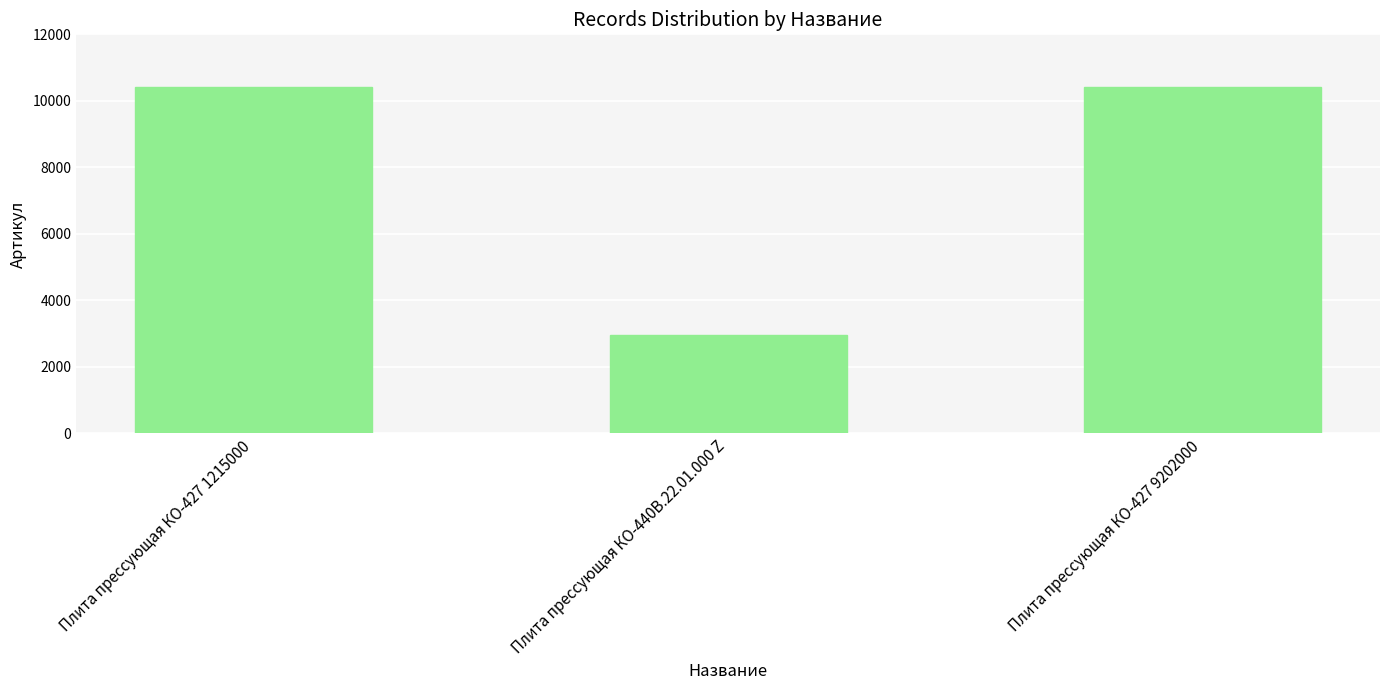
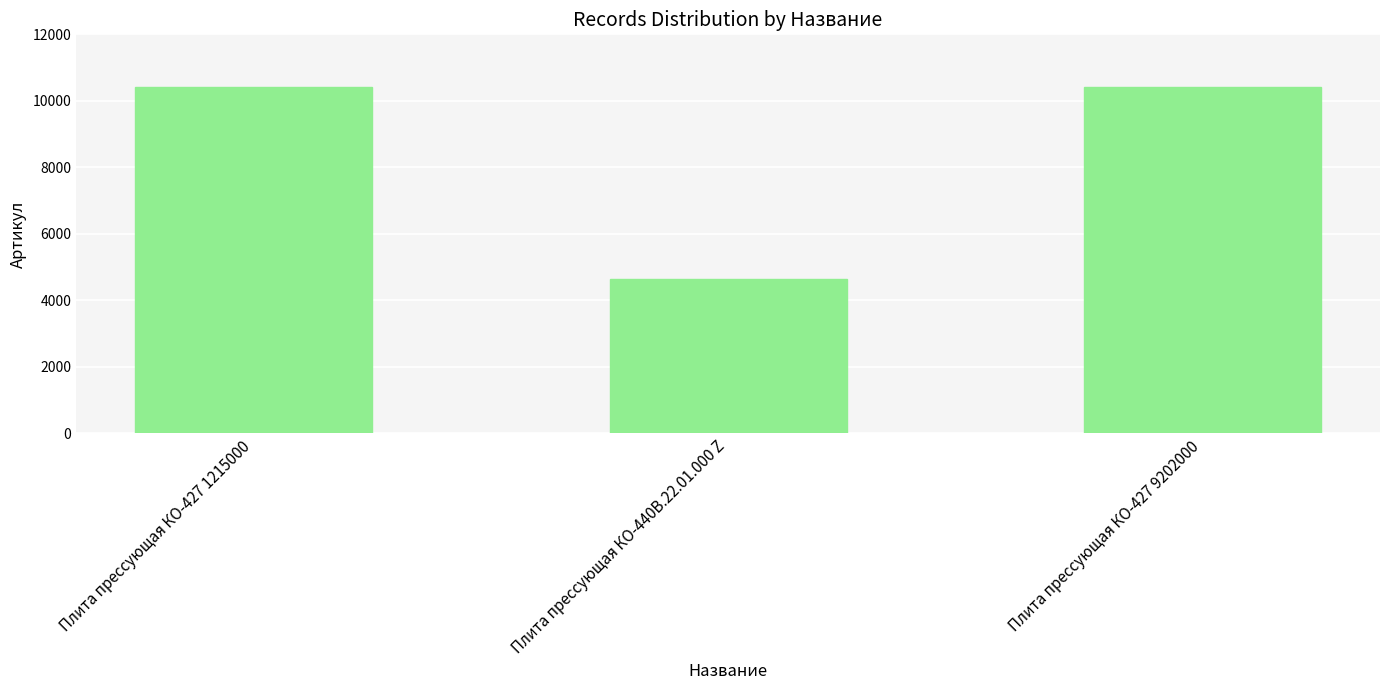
  {
    "Плита прессующая КО-427 1215000": 10400,
-   "Плита прессующая КО-440В.22.01.000 Z": 3000,
+   "Плита прессующая КО-440В.22.01.000 Z": 4600,
    "Плита прессующая КО-427 9202000": 10400
  }
